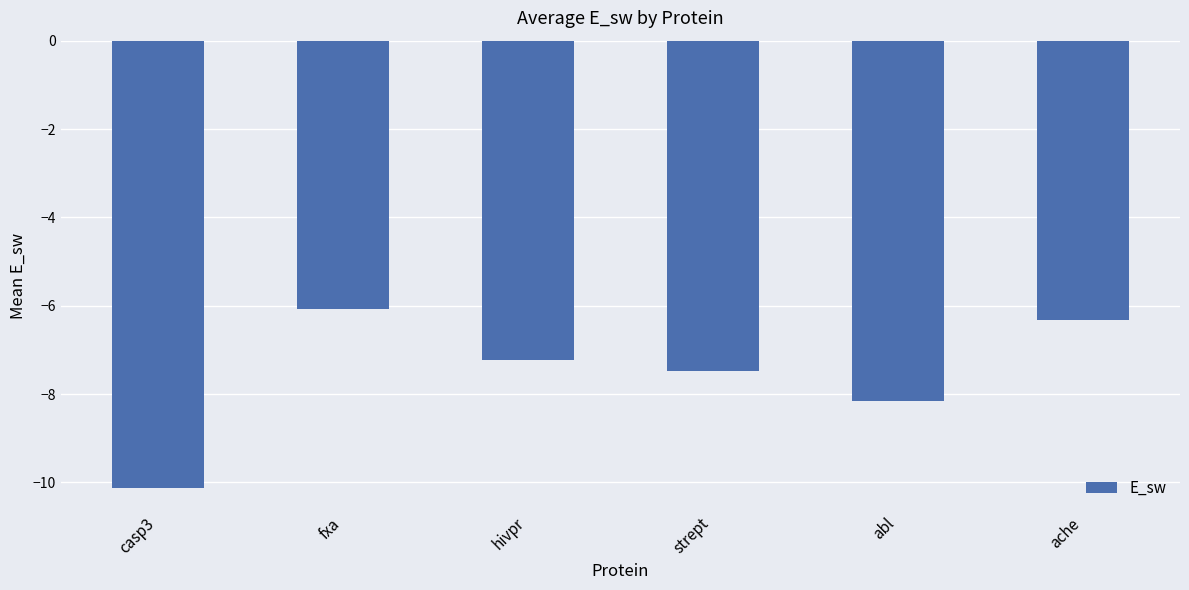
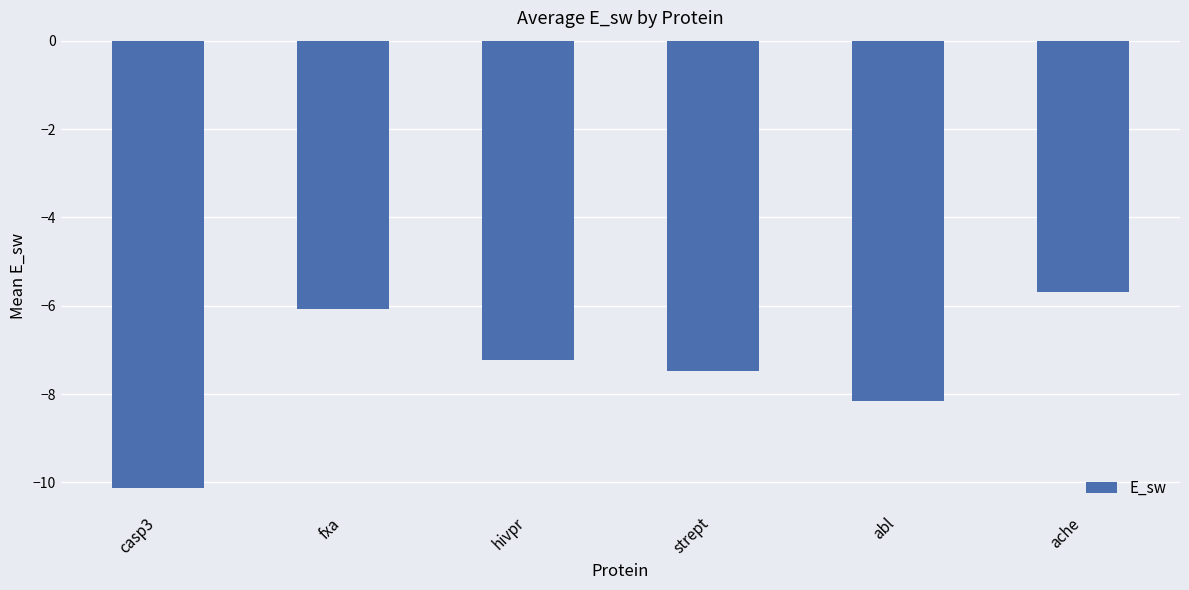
  {
    "casp3": -10.1,
    "fxa": -6.1,
    "hivpr": -7.2,
    "strept": -7.5,
    "abl": -8.2,
-   "ache": -6.3
+   "ache": -5.7
  }
